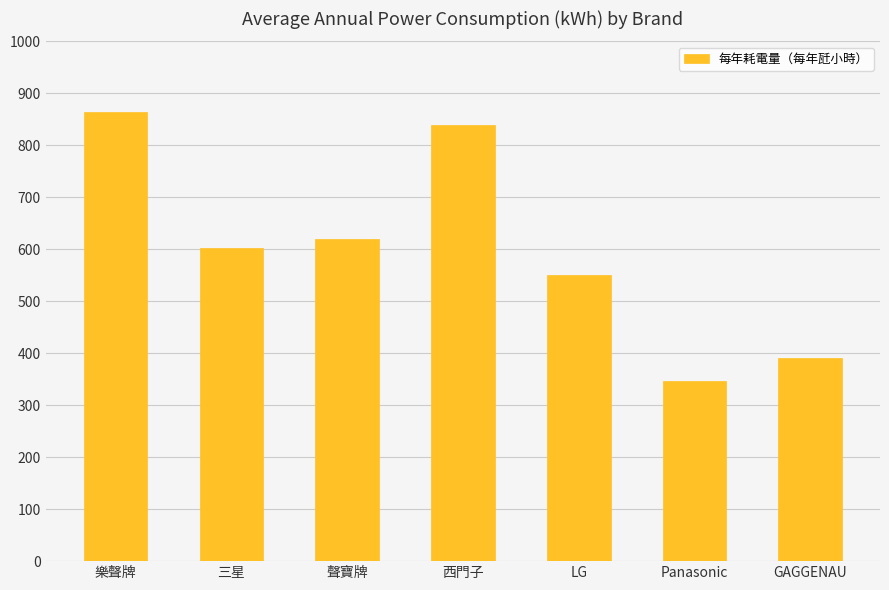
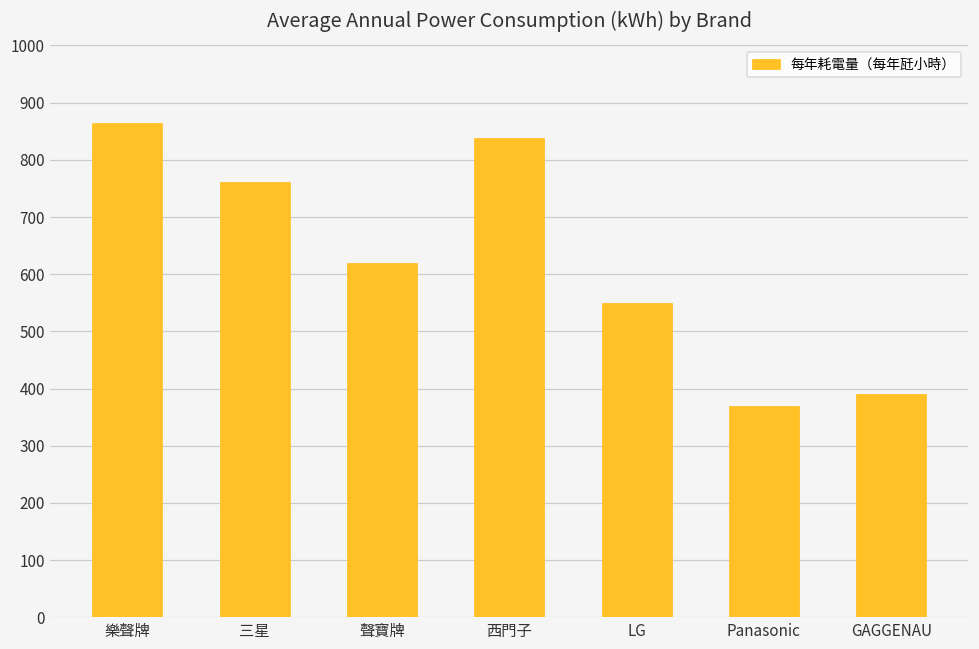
  {
    "樂聲牌": 870,
-   "三星": 600,
+   "三星": 760,
    "聲寶牌": 620,
    "西門子": 840,
    "LG": 550,
-   "Panasonic": 350,
+   "Panasonic": 370,
    "GAGGENAU": 390
  }
